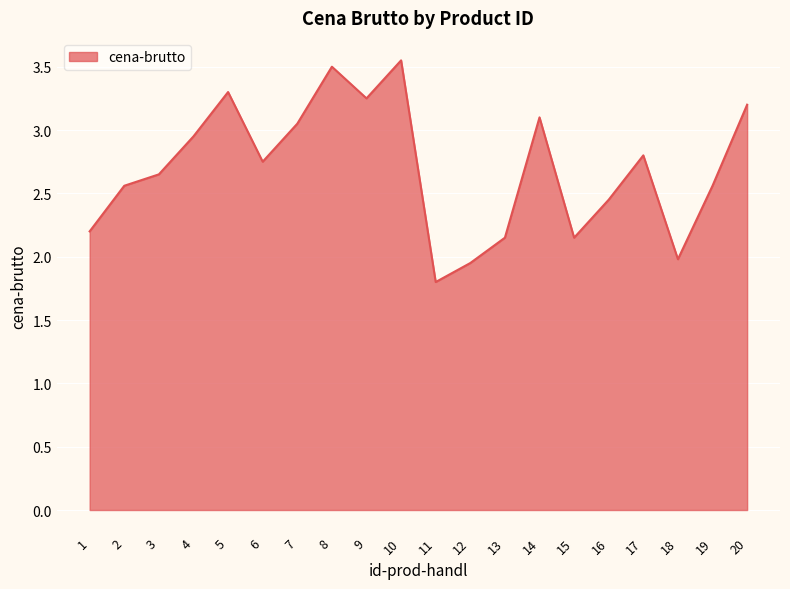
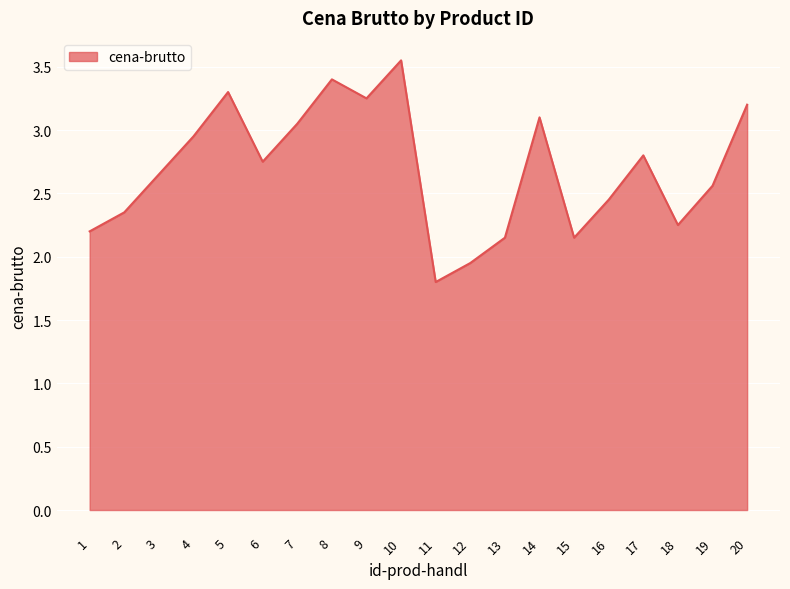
  {
    "1": 2.20,
-   "2": 2.56,
+   "2": 2.35,
    "3": 2.65,
    "4": 2.95,
    "5": 3.30,
    "6": 2.75,
    "7": 3.05,
-   "8": 3.5,
+   "8": 3.4,
    "9": 3.25,
    "10": 3.55,
    "11": 1.80,
    "12": 1.95,
    "13": 2.15,
    "14": 3.10,
    "15": 2.15,
    "16": 2.45,
    "17": 2.80,
-   "18": 1.98,
+   "18": 2.25,
    "19": 2.56,
    "20": 3.20
  }
